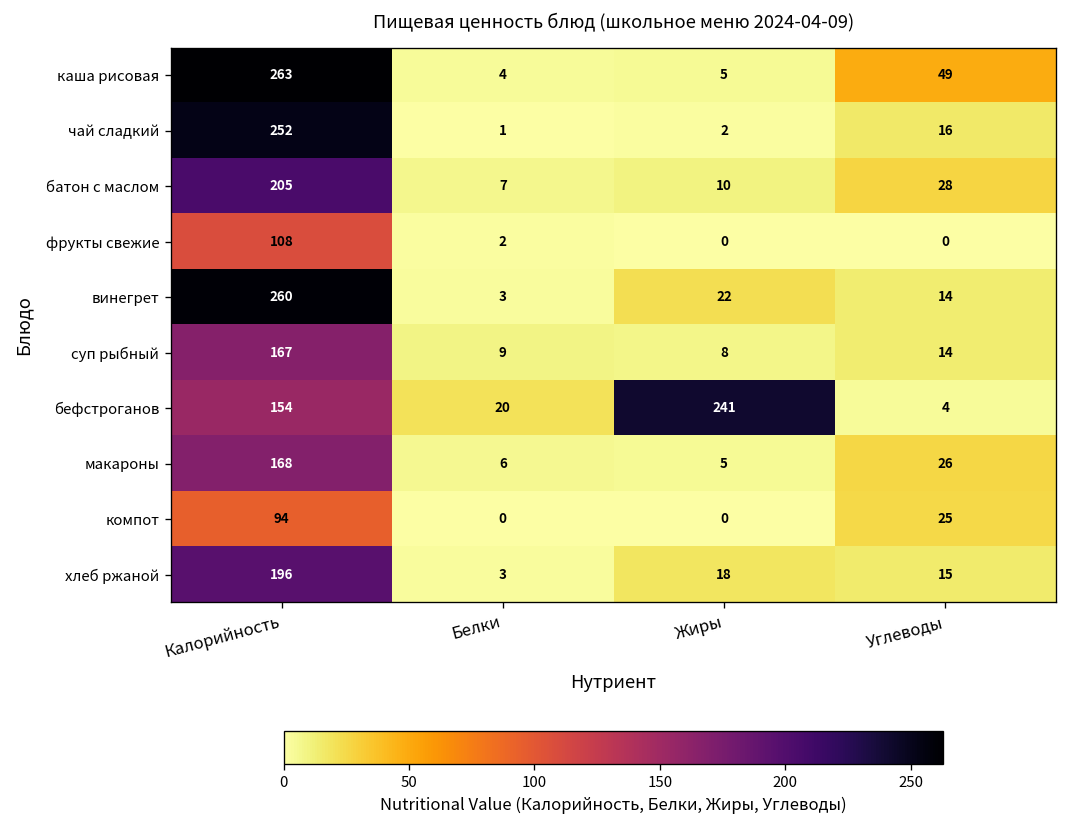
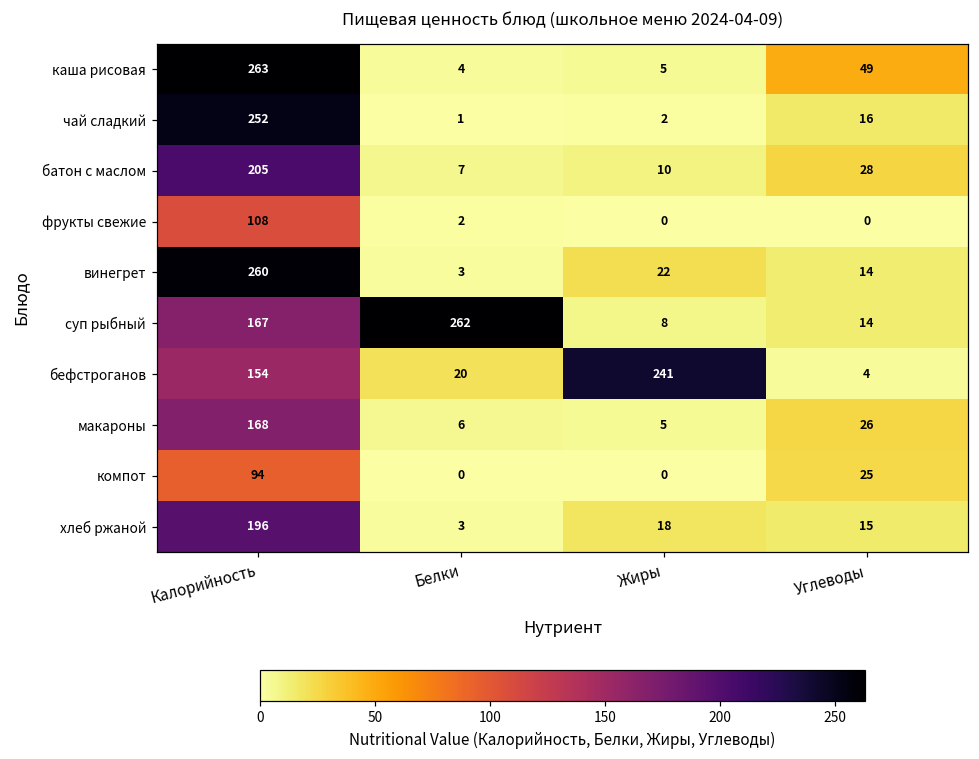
  {
    "каша рисовая": {
      "Калорийность": 263,
      "Белки": 4,
      "Жиры": 5,
      "Углеводы": 49
    },
    "чай сладкий": {
      "Калорийность": 252,
      "Белки": 1,
      "Жиры": 2,
      "Углеводы": 16
    },
    "батон с маслом": {
      "Калорийность": 205,
      "Белки": 7,
      "Жиры": 10,
      "Углеводы": 28
    },
    "фрукты свежие": {
      "Калорийность": 108,
      "Белки": 2,
      "Жиры": 0,
      "Углеводы": 0
    },
    "винегрет": {
      "Калорийность": 260,
      "Белки": 3,
      "Жиры": 22,
      "Углеводы": 14
    },
    "суп рыбный": {
      "Калорийность": 167,
-     "Белки": 9,
+     "Белки": 262,
      "Жиры": 8,
      "Углеводы": 14
    },
    "бефстроганов": {
      "Калорийность": 154,
      "Белки": 20,
      "Жиры": 241,
      "Углеводы": 4
    },
    "макароны": {
      "Калорийность": 168,
      "Белки": 6,
      "Жиры": 5,
      "Углеводы": 26
    },
    "компот": {
      "Калорийность": 94,
      "Белки": 0,
      "Жиры": 0,
      "Углеводы": 25
    },
    "хлеб ржаной": {
      "Калорийность": 196,
      "Белки": 3,
      "Жиры": 18,
      "Углеводы": 15
    }
  }
